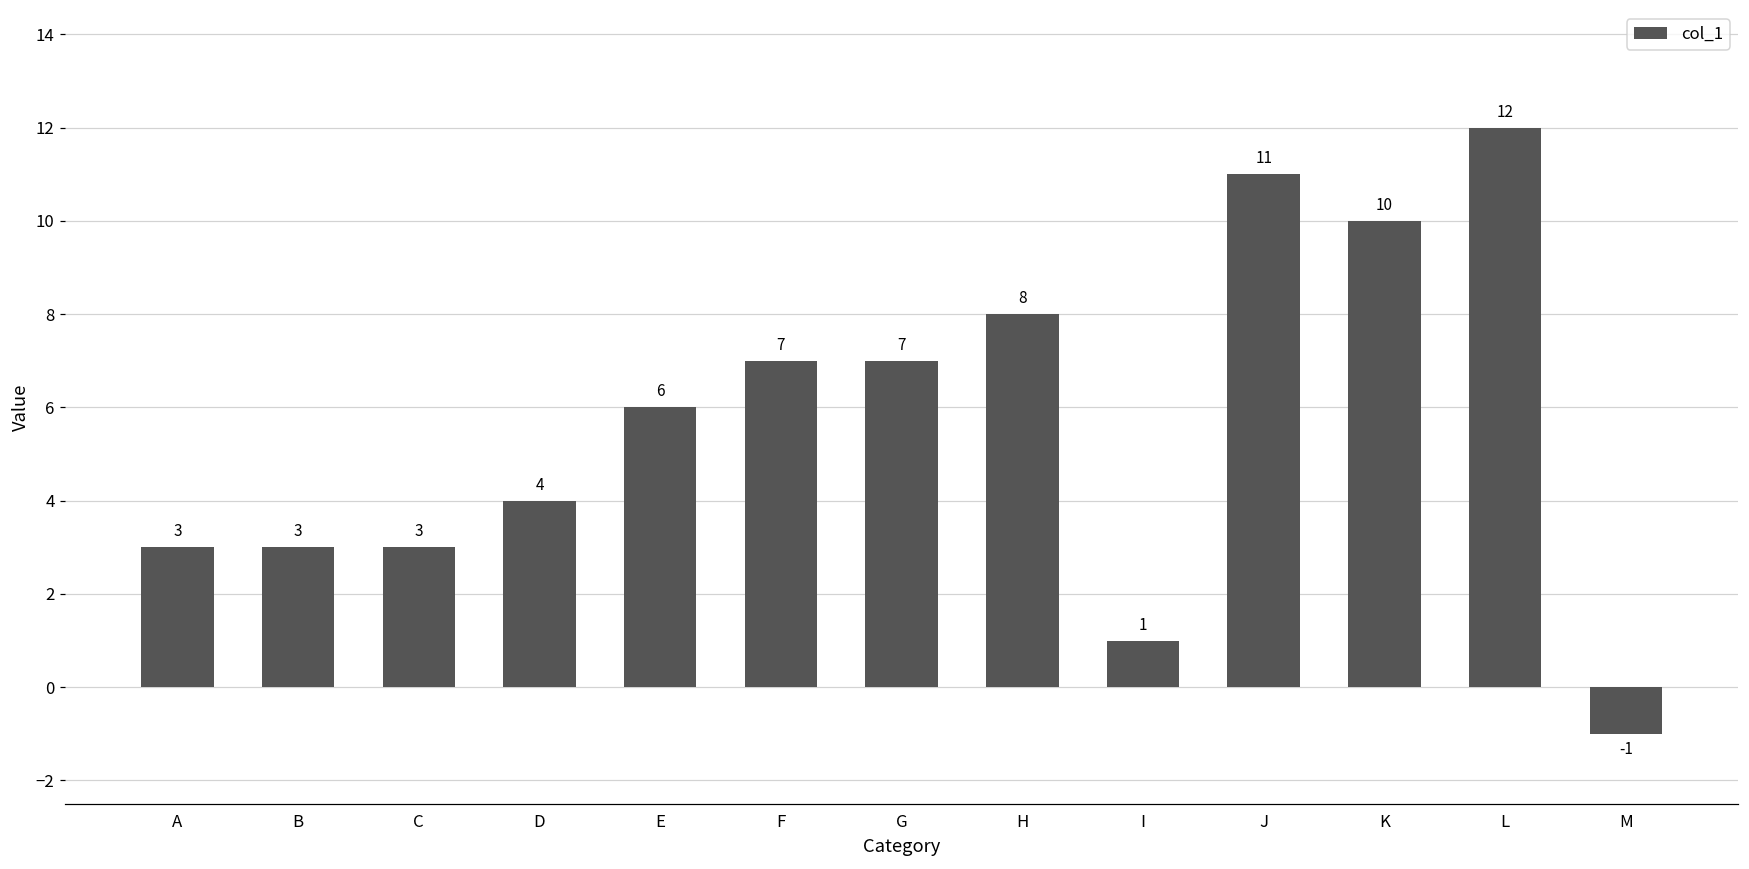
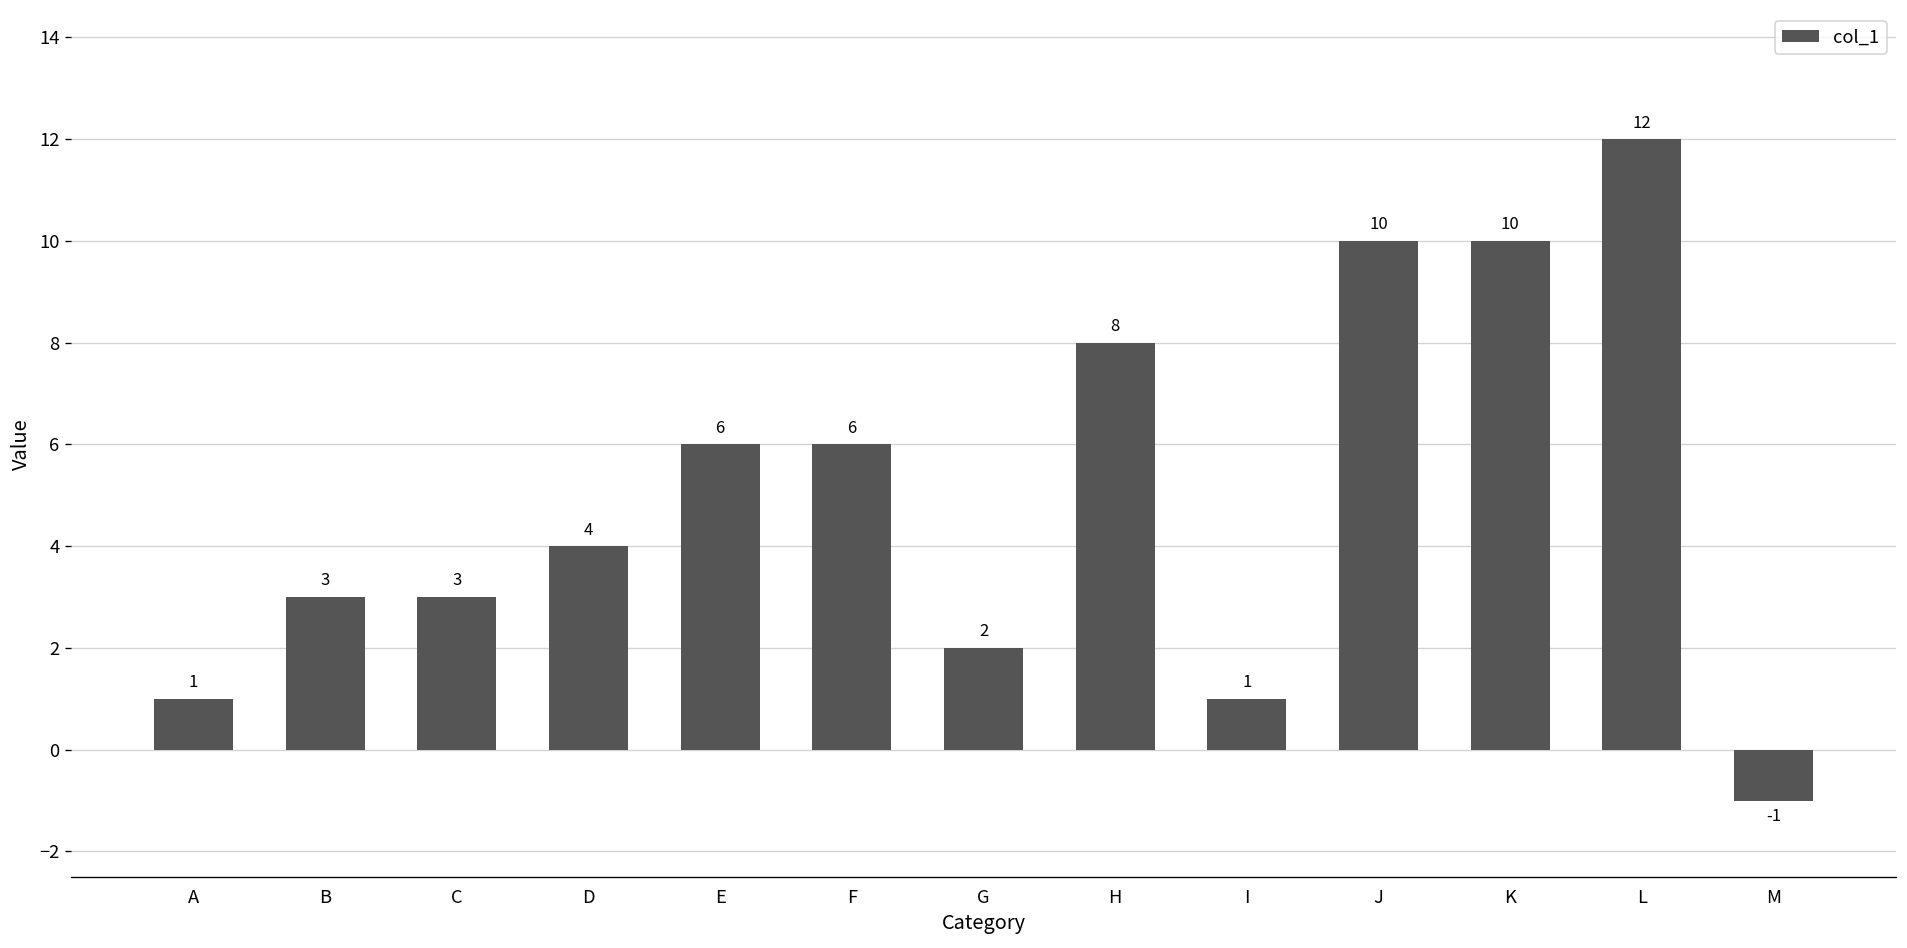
  {
-   "A": 3,
+   "A": 1,
    "B": 3,
    "C": 3,
    "D": 4,
    "E": 6,
-   "F": 7,
-   "G": 7,
+   "F": 6,
+   "G": 2,
    "H": 8,
    "I": 1,
-   "J": 11,
+   "J": 10,
    "K": 10,
    "L": 12,
    "M": -1
  }
